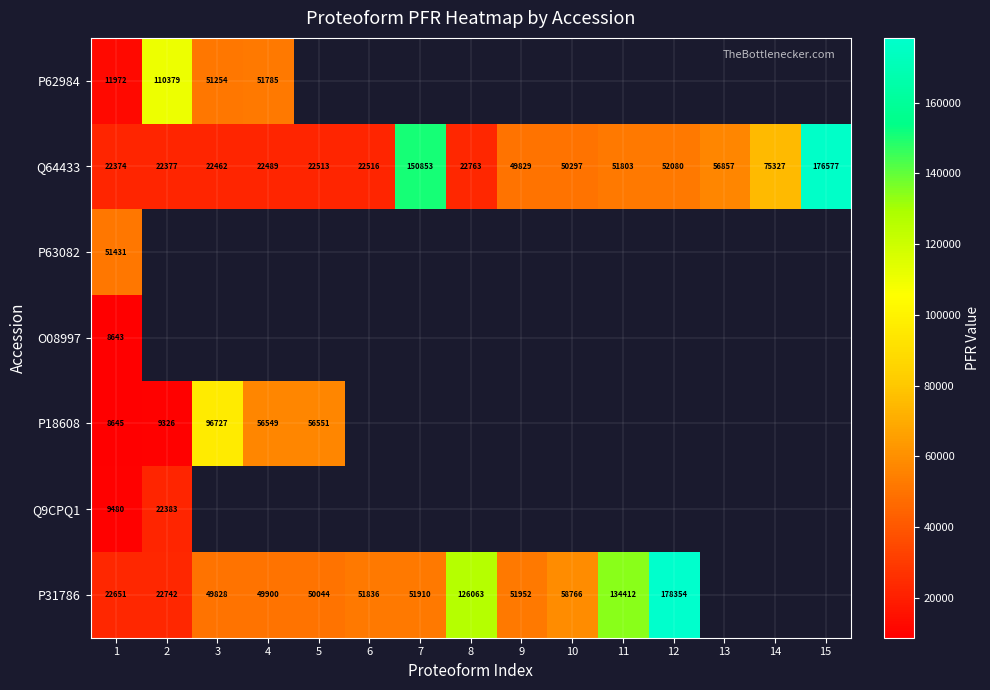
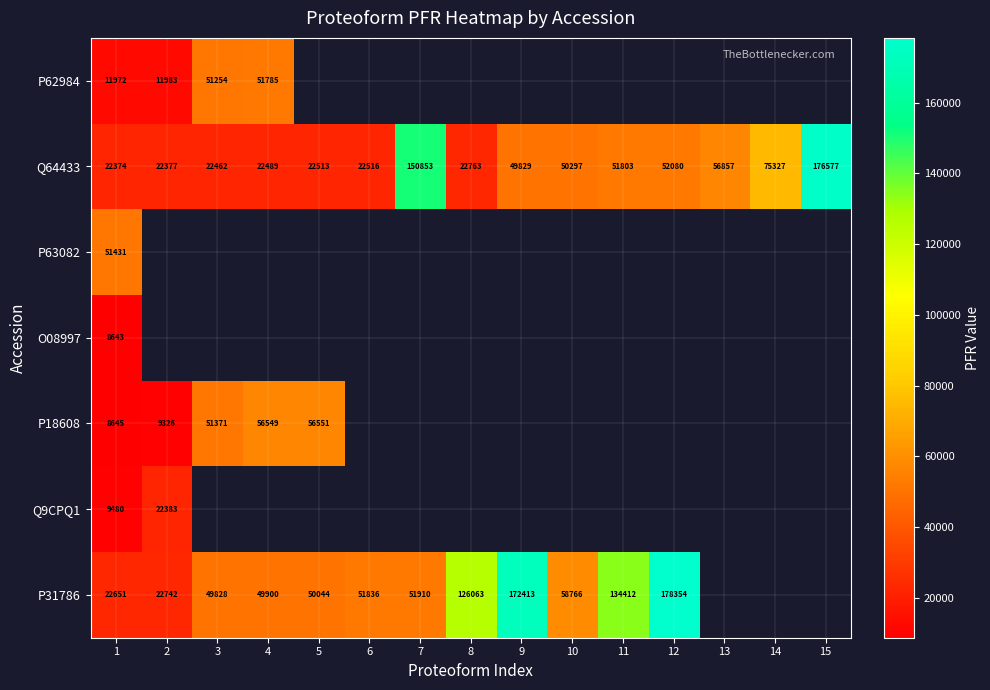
  {
    "P62984": {
      "1": 11972,
-     "2": 110379,
+     "2": 11983,
      "3": 51254,
      "4": 51785
    },
    "Q64433": {
      "1": 22374,
      "2": 22377,
      "3": 22462,
      "4": 22489,
      "5": 22513,
      "6": 22516,
      "7": 150853,
      "8": 22763,
      "9": 49829,
      "10": 50297,
      "11": 51803,
      "12": 52080,
      "13": 56857,
      "14": 75327,
      "15": 176577
    },
    "P63082": {
      "1": 51431
    },
    "O08997": {
      "1": 8643
    },
    "P18608": {
      "1": 8645,
      "2": 9326,
-     "3": 96727,
+     "3": 51371,
      "4": 56549,
      "5": 56551
    },
    "Q9CPQ1": {
      "1": 9480,
      "2": 22383
    },
    "P31786": {
      "1": 22651,
      "2": 22742,
      "3": 49828,
      "4": 49900,
      "5": 50044,
      "6": 51836,
      "7": 51910,
      "8": 126063,
-     "9": 51952,
+     "9": 172413,
      "10": 58766,
      "11": 134412,
      "12": 178354
    }
  }
